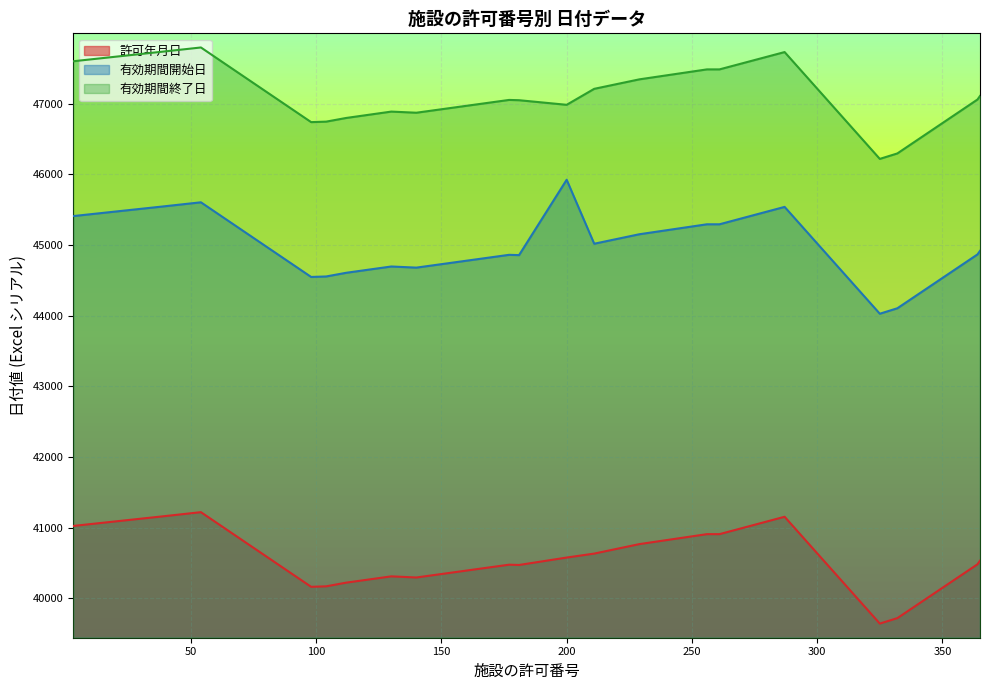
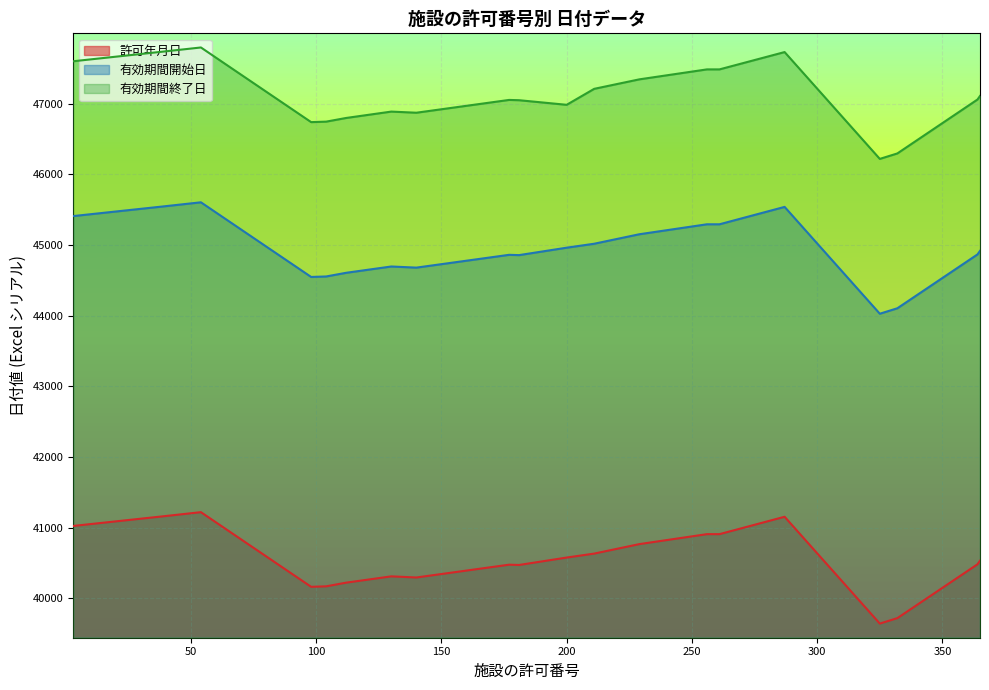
  {
    "許可年月日": {
      "200": 40600
    },
    "有効期間開始日": {
-     "200": 45900
+     "200": 45000
    },
    "有効期間終了日": {
      "200": 47000
    }
  }
